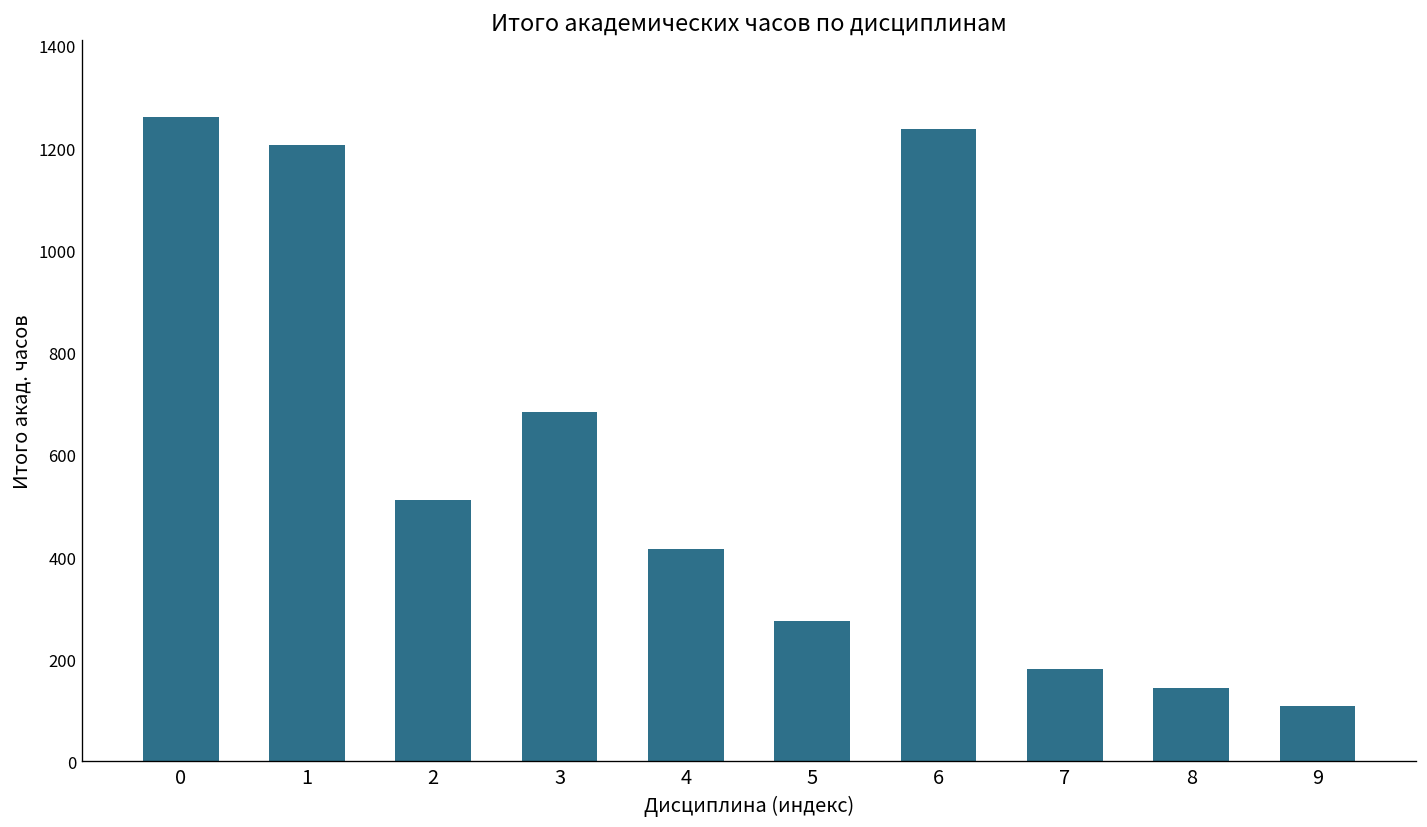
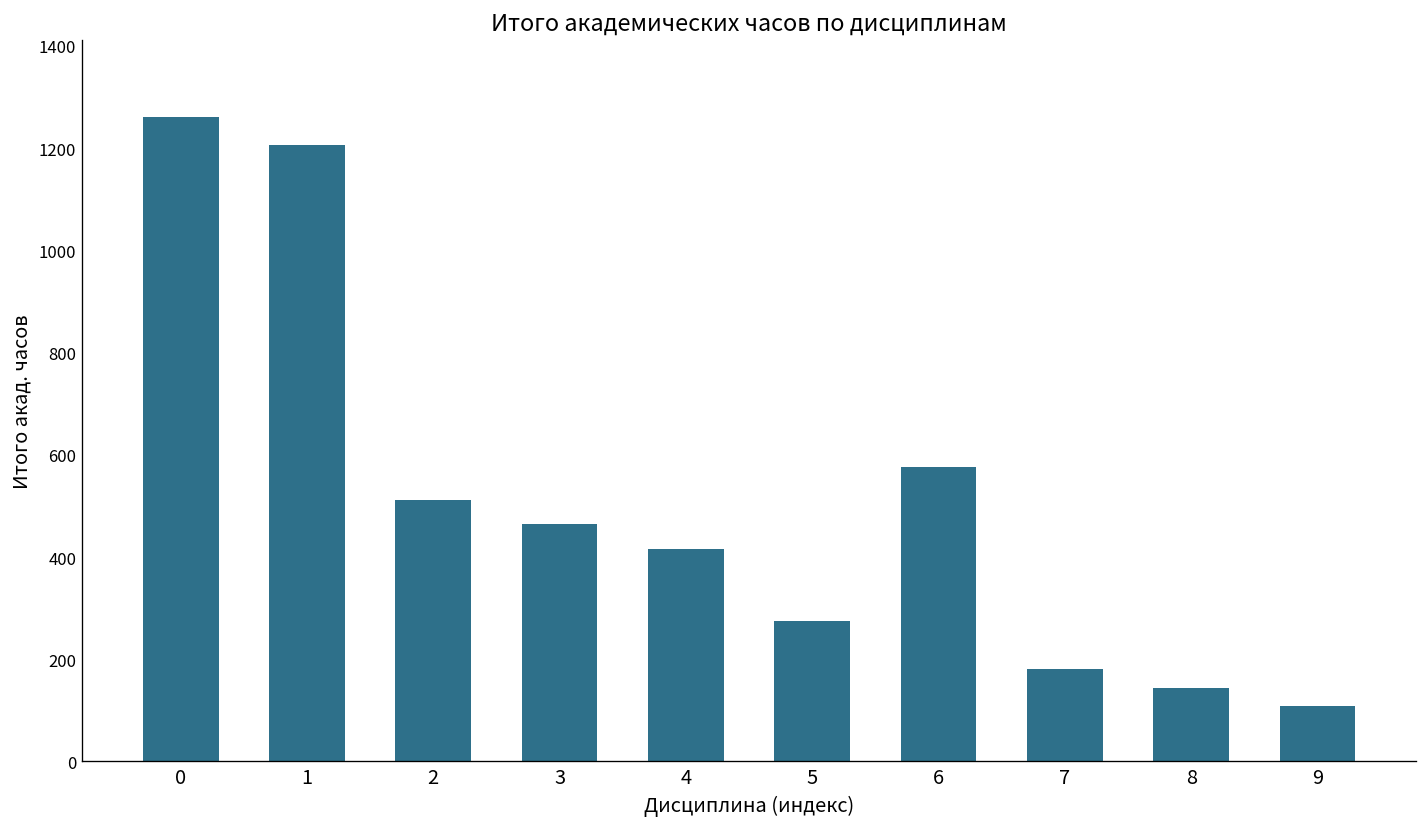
  {
    "0": 1260,
    "1": 1210,
    "2": 510,
-   "3": 680,
+   "3": 470,
    "4": 420,
    "5": 270,
-   "6": 1240,
+   "6": 580,
    "7": 180,
    "8": 140,
    "9": 110
  }
